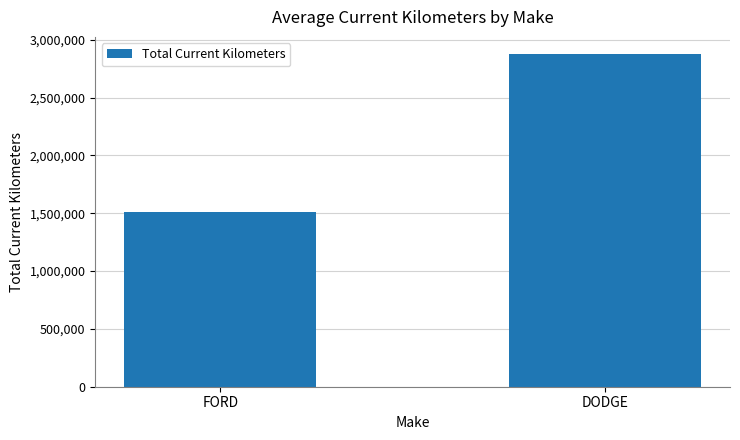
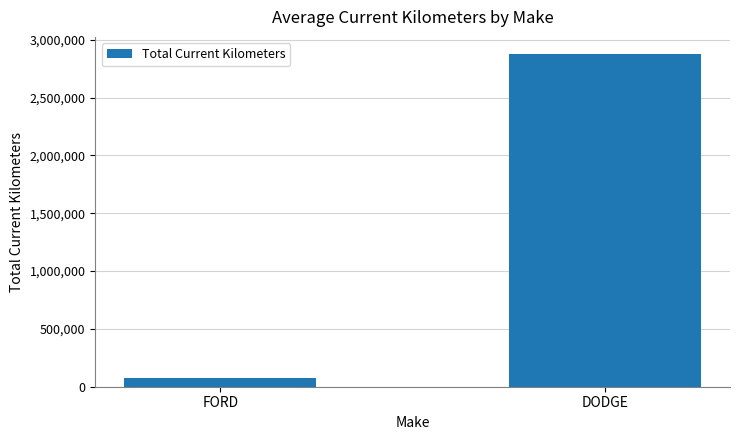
  {
-   "FORD": "1,510,000",
+   "FORD": "80,000",
    "DODGE": "2,880,000"
  }
